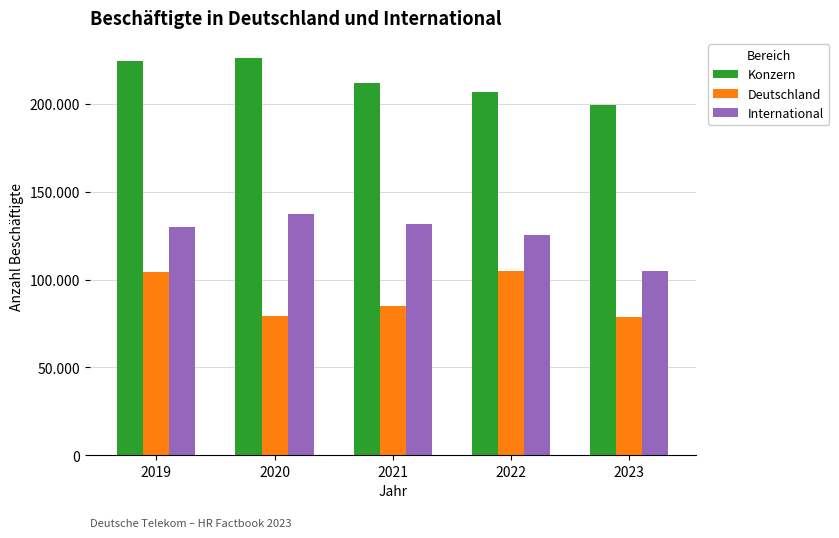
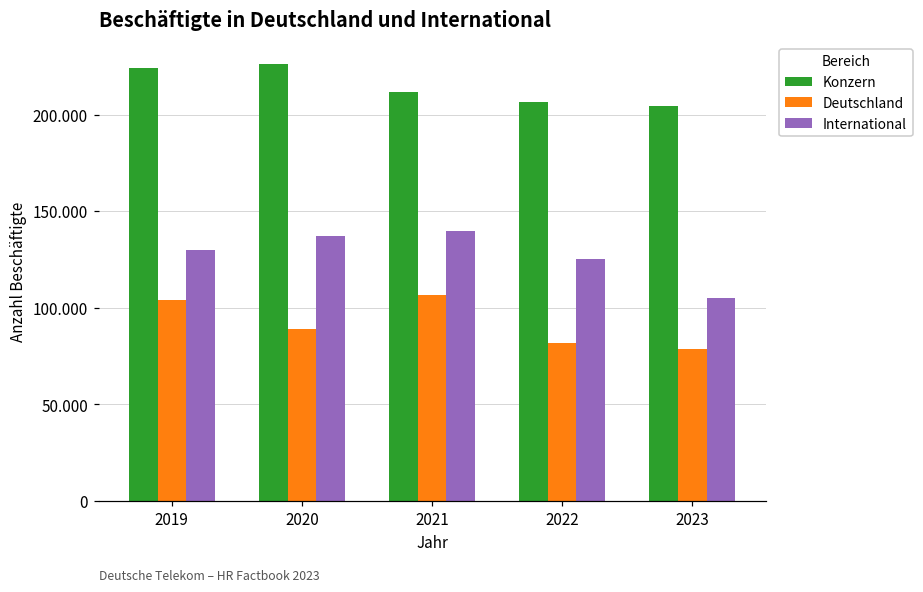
  {
    "Konzern": {
      "2019": 224,
      "2020": 226,
      "2021": 212,
      "2022": 207,
-     "2023": 200
+     "2023": 204
    },
    "Deutschland": {
      "2019": 104,
-     "2020": 79,
-     "2021": 85,
-     "2022": 105,
+     "2020": 89,
+     "2021": 107,
+     "2022": 81,
      "2023": 79
    },
    "International": {
      "2019": 130,
      "2020": 137,
-     "2021": 131,
+     "2021": 140,
      "2022": 125,
      "2023": 105
    }
  }
